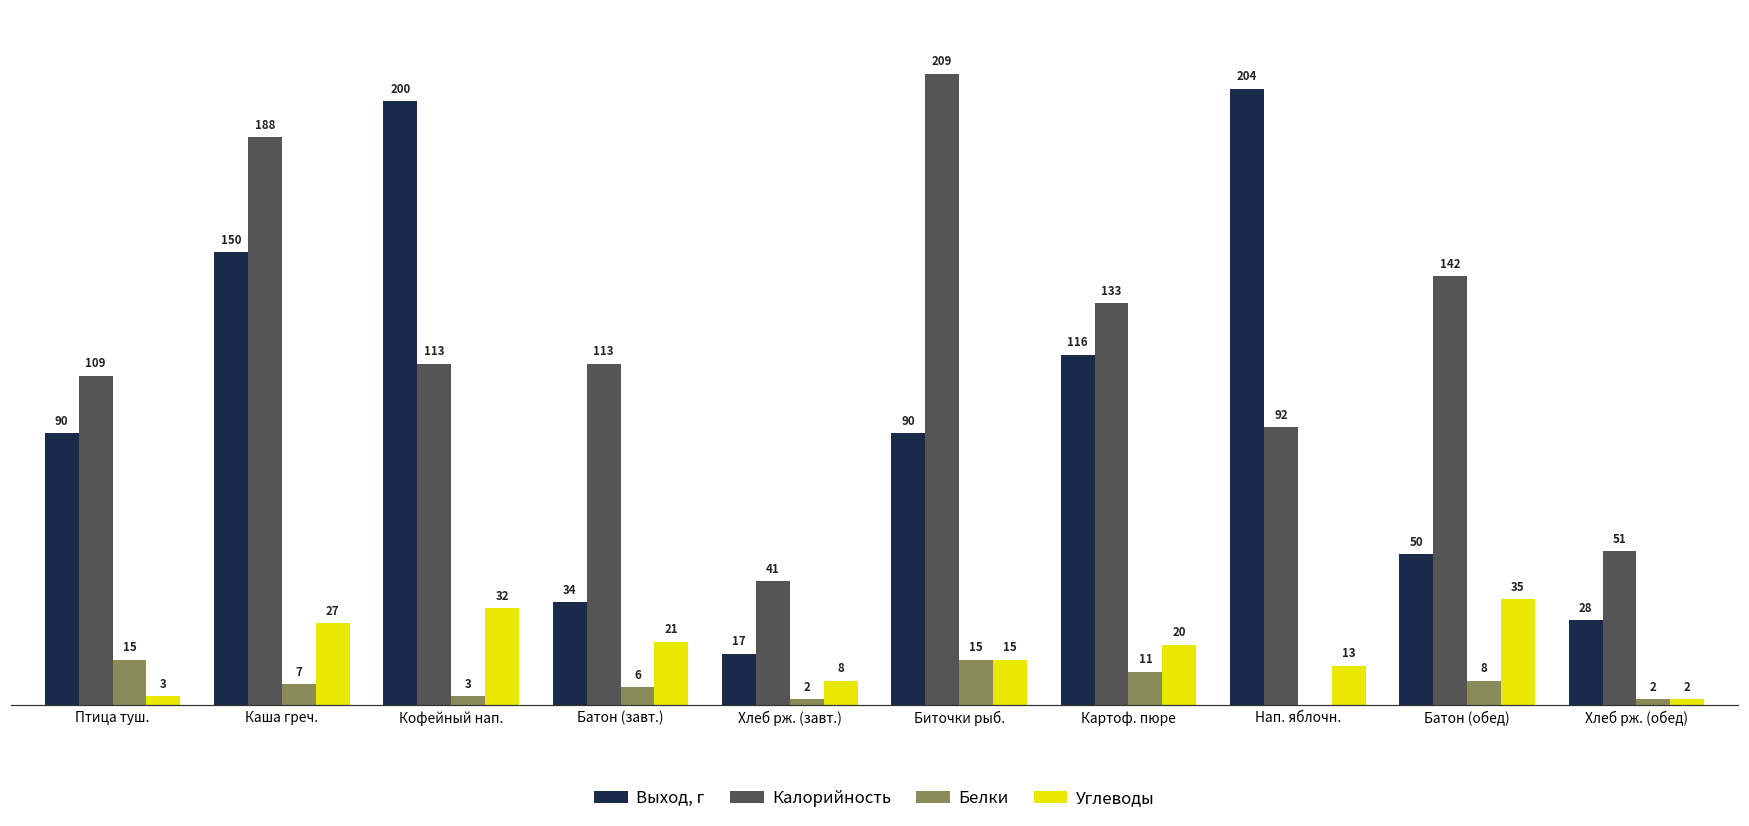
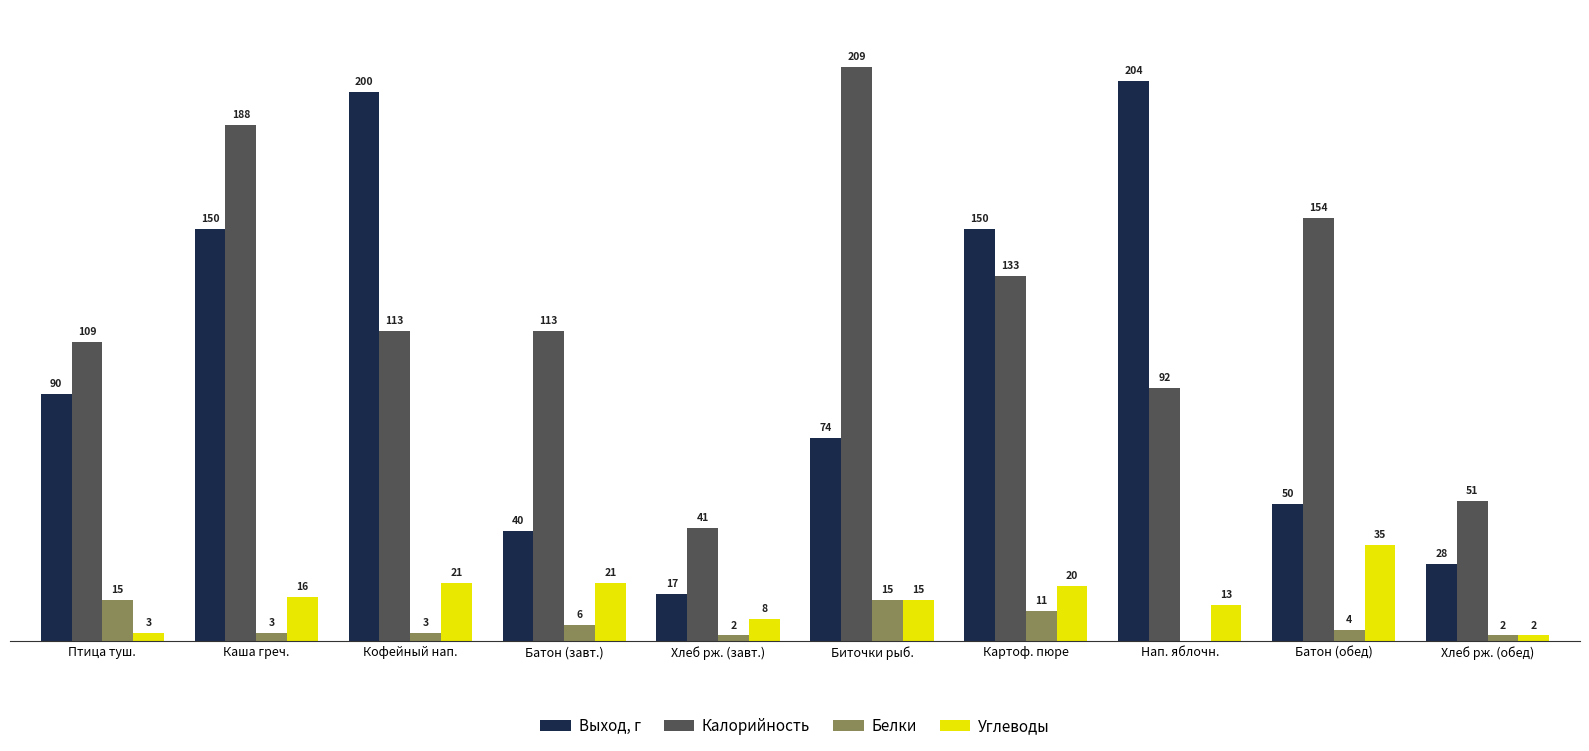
  {
    "Выход, г": {
      "Птица туш.": 90,
      "Каша греч.": 150,
      "Кофейный нап.": 200,
-     "Батон (завт.)": 34,
+     "Батон (завт.)": 40,
      "Хлеб рж. (завт.)": 17,
-     "Биточки рыб.": 90,
-     "Картоф. пюре": 116,
+     "Биточки рыб.": 74,
+     "Картоф. пюре": 150,
      "Нап. яблочн.": 204,
      "Батон (обед)": 50,
      "Хлеб рж. (обед)": 28
    },
    "Калорийность": {
      "Птица туш.": 109,
      "Каша греч.": 188,
      "Кофейный нап.": 113,
      "Батон (завт.)": 113,
      "Хлеб рж. (завт.)": 41,
      "Биточки рыб.": 209,
      "Картоф. пюре": 133,
      "Нап. яблочн.": 92,
-     "Батон (обед)": 142,
+     "Батон (обед)": 154,
      "Хлеб рж. (обед)": 51
    },
    "Белки": {
      "Птица туш.": 15,
-     "Каша греч.": 7,
+     "Каша греч.": 3,
      "Кофейный нап.": 3,
      "Батон (завт.)": 6,
      "Хлеб рж. (завт.)": 2,
      "Биточки рыб.": 15,
      "Картоф. пюре": 11,
-     "Батон (обед)": 8,
+     "Батон (обед)": 4,
      "Хлеб рж. (обед)": 2
    },
    "Углеводы": {
      "Птица туш.": 3,
-     "Каша греч.": 27,
-     "Кофейный нап.": 32,
+     "Каша греч.": 16,
+     "Кофейный нап.": 21,
      "Батон (завт.)": 21,
      "Хлеб рж. (завт.)": 8,
      "Биточки рыб.": 15,
      "Картоф. пюре": 20,
      "Нап. яблочн.": 13,
      "Батон (обед)": 35,
      "Хлеб рж. (обед)": 2
    }
  }
